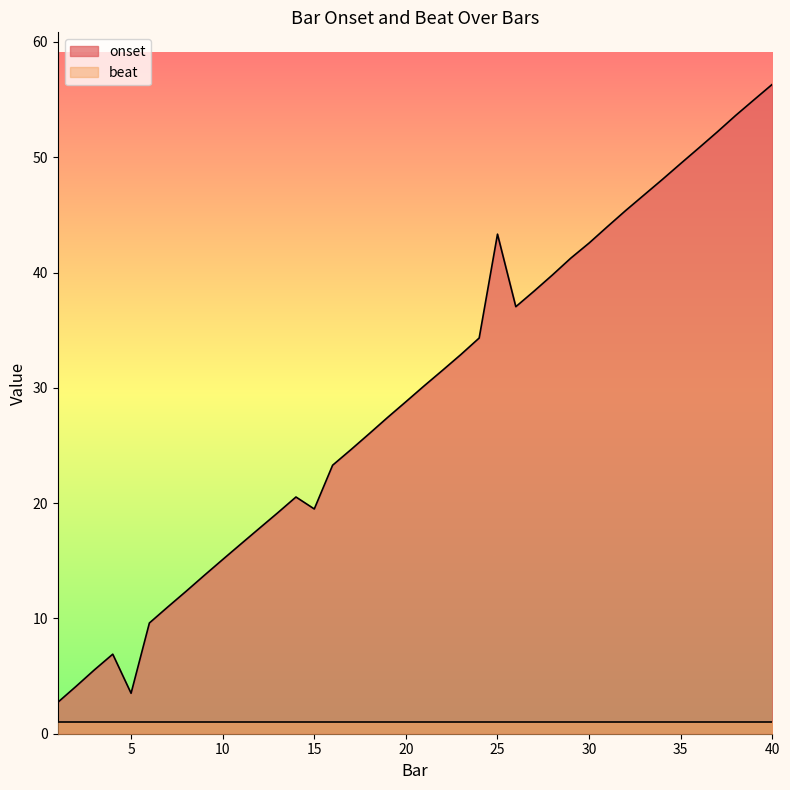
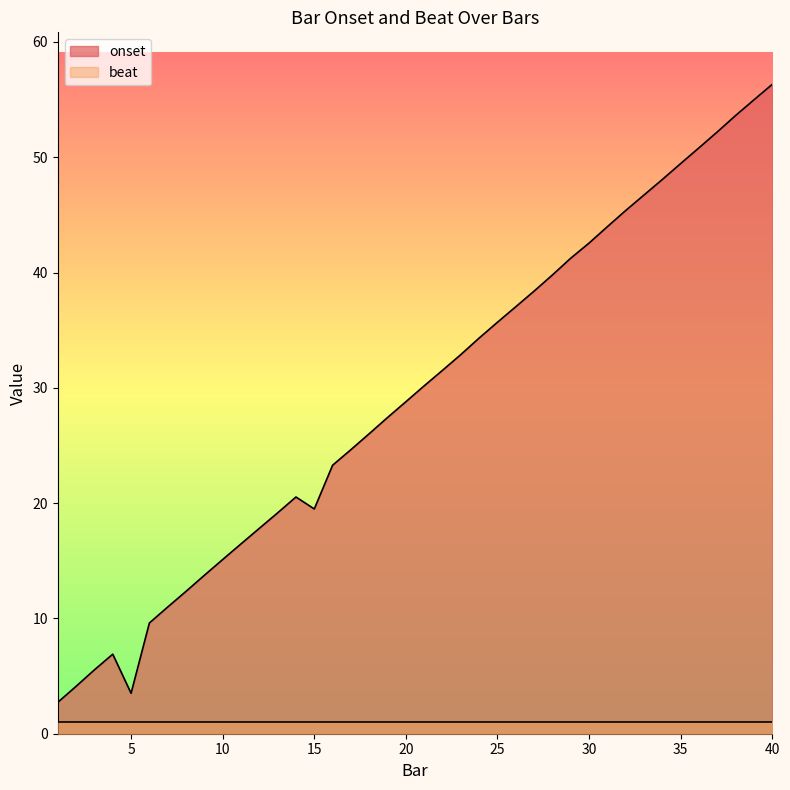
  {
    "onset": {
      "5": 3.5,
      "10": 15.1,
      "15": 19.5,
      "20": 28.8,
-     "25": 43.3,
+     "25": 35.7,
      "30": 42.6,
      "35": 49.5,
      "40": 56.3
    },
    "beat": {
      "5": 1.0,
      "10": 1.0,
      "15": 1.0,
      "20": 1.0,
      "25": 1.0,
      "30": 1.0,
      "35": 1.0,
      "40": 1.0
    }
  }
